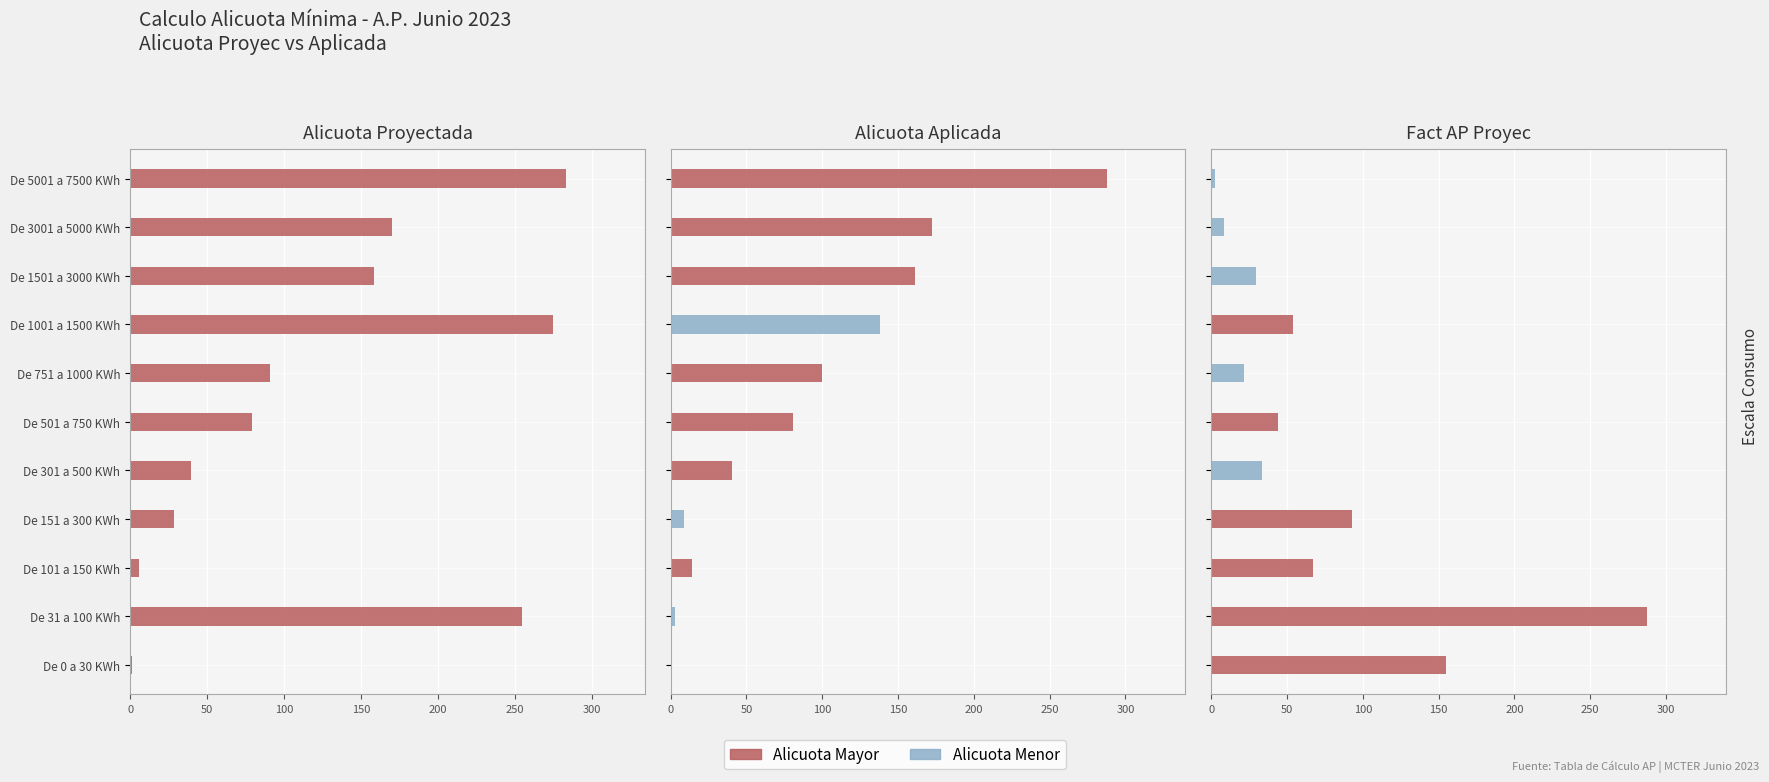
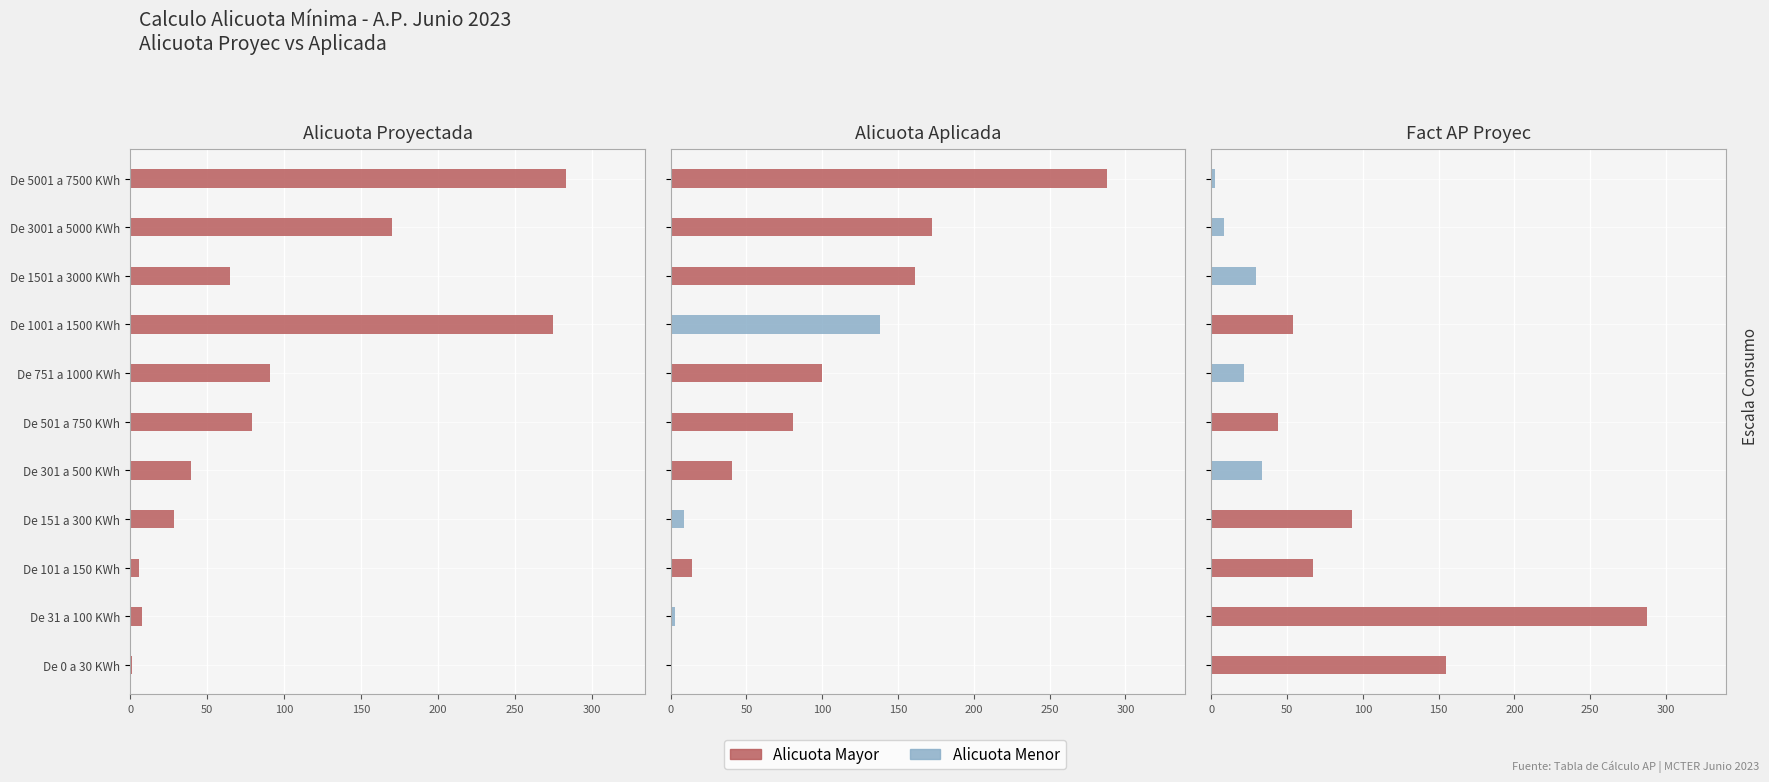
  {
    "Alicuota Proyectada": {
      "De 5001 a 7500 KWh": 283,
      "De 3001 a 5000 KWh": 170,
-     "De 1501 a 3000 KWh": 159,
+     "De 1501 a 3000 KWh": 65,
      "De 1001 a 1500 KWh": 274,
      "De 751 a 1000 KWh": 91,
      "De 501 a 750 KWh": 79,
      "De 301 a 500 KWh": 40,
      "De 151 a 300 KWh": 28,
      "De 101 a 150 KWh": 6,
-     "De 31 a 100 KWh": 254
+     "De 31 a 100 KWh": 8
    }
  }
